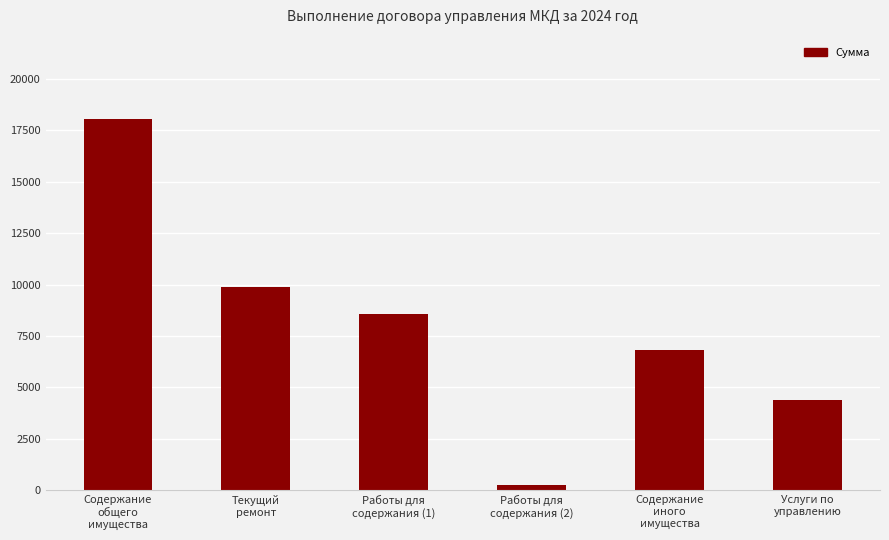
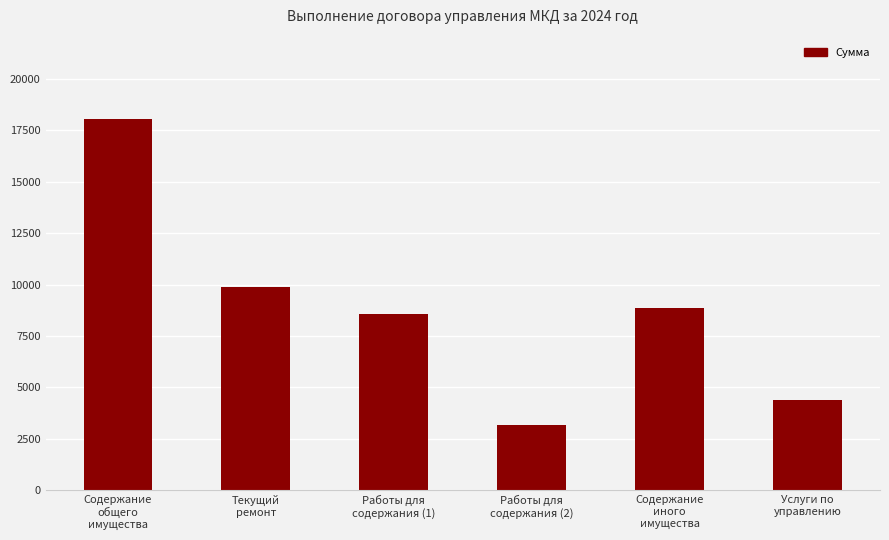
  {
    "Содержание общего имущества": 18100,
    "Текущий ремонт": 9900,
    "Работы для содержания (1)": 8600,
-   "Работы для содержания (2)": 300,
-   "Содержание иного имущества": 6800,
+   "Работы для содержания (2)": 3200,
+   "Содержание иного имущества": 8900,
    "Услуги по управлению": 4400
  }
